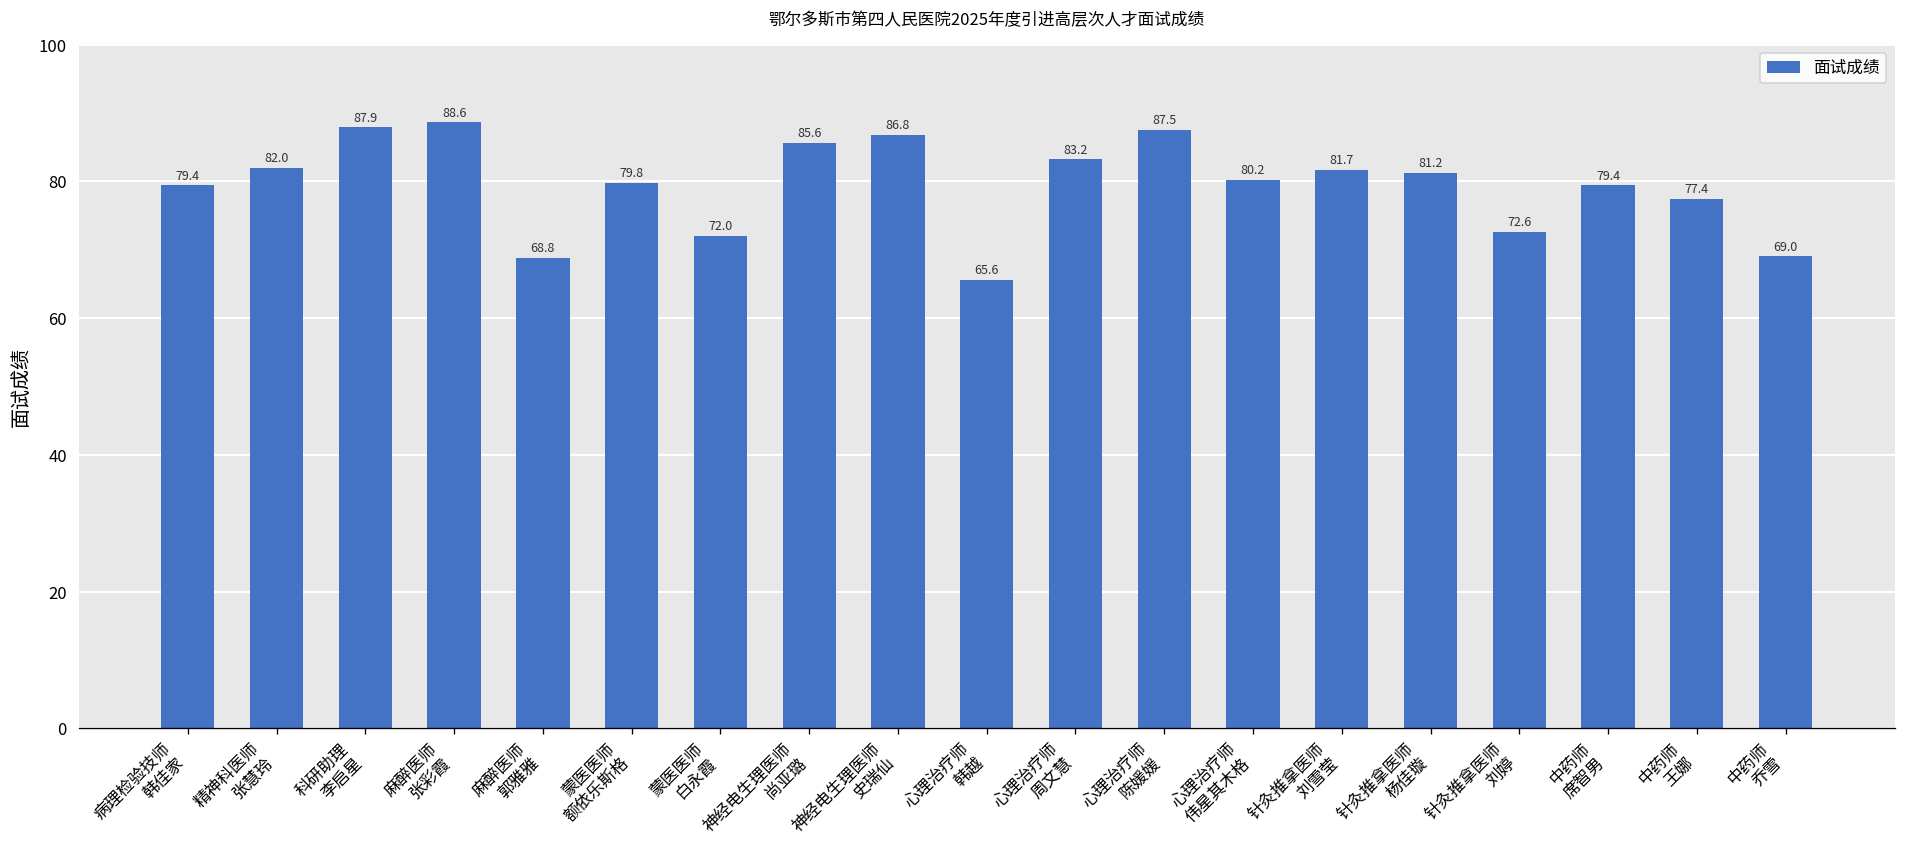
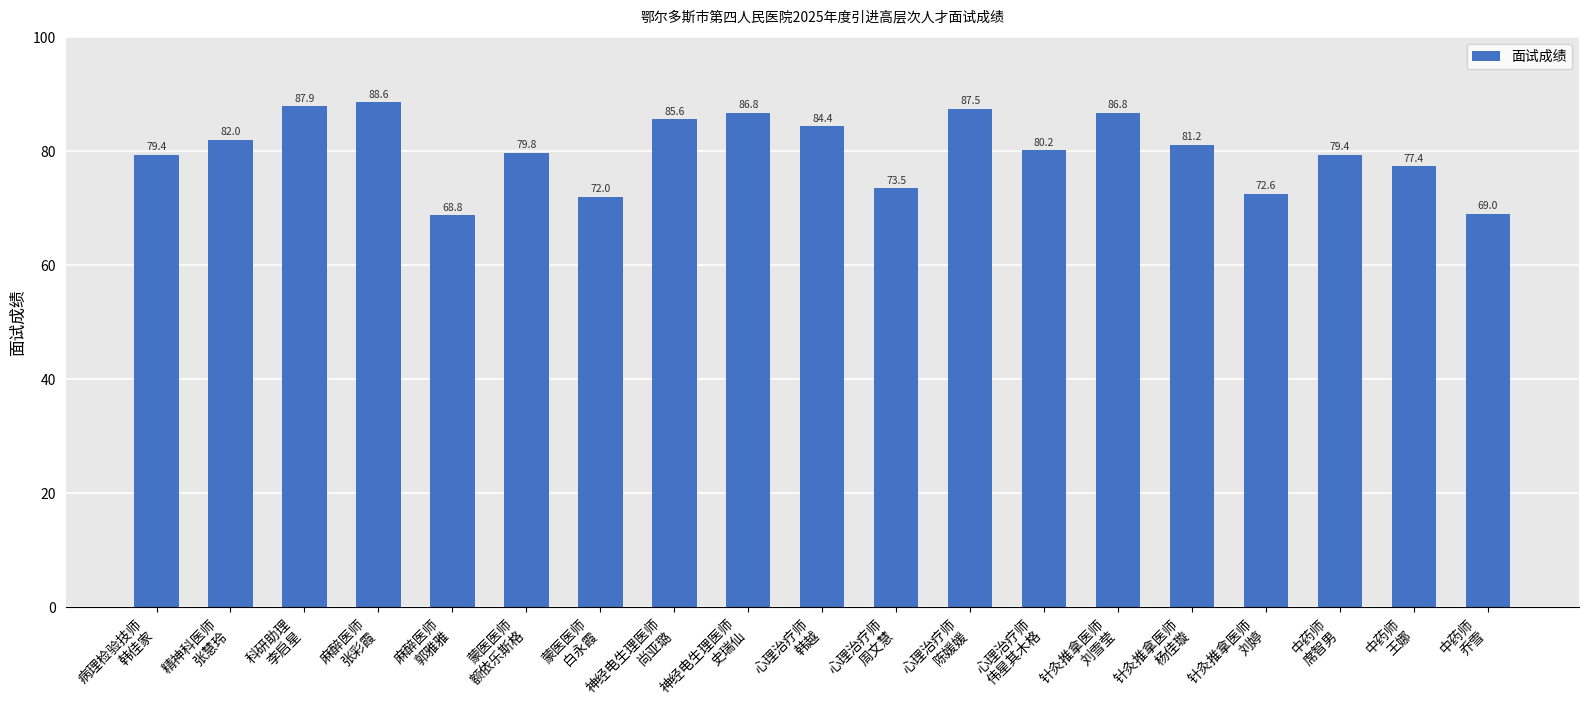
  {
    "病理检验技师 韩佳家": 79.4,
    "精神科医师 张慧玲": 82.0,
    "科研助理 李启星": 87.9,
    "麻醉医师 张彩霞": 88.6,
    "麻醉医师 郭雅雅": 68.8,
    "蒙医医师 额依乐斯格": 79.8,
    "蒙医医师 白永霞": 72.0,
    "神经电生理医师 尚亚璐": 85.6,
    "神经电生理医师 史瑞仙": 86.8,
-   "心理治疗师 韩越": 65.6,
-   "心理治疗师 周文慧": 83.2,
+   "心理治疗师 韩越": 84.4,
+   "心理治疗师 周文慧": 73.5,
    "心理治疗师 陈媛媛": 87.5,
    "心理治疗师 伟星其木格": 80.2,
-   "针灸推拿医师 刘雪莹": 81.7,
+   "针灸推拿医师 刘雪莹": 86.8,
    "针灸推拿医师 杨佳璇": 81.2,
    "针灸推拿医师 刘婷": 72.6,
    "中药师 席智男": 79.4,
    "中药师 王娜": 77.4,
    "中药师 乔雪": 69.0
  }
